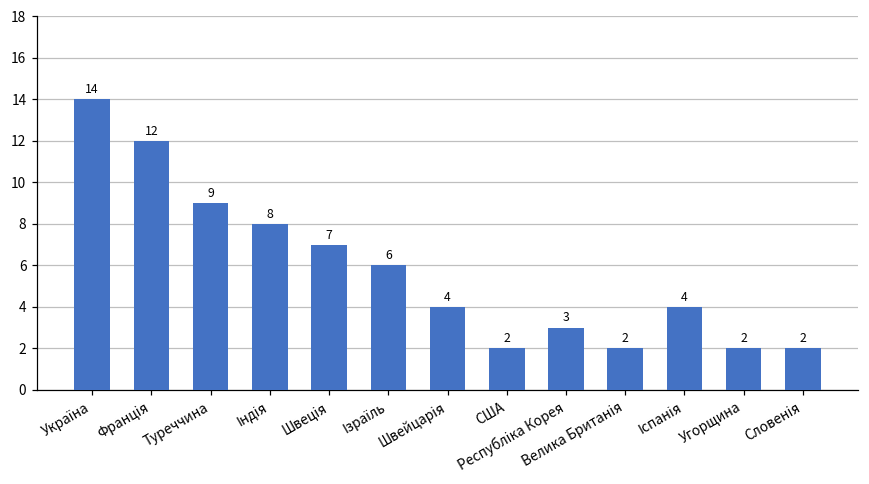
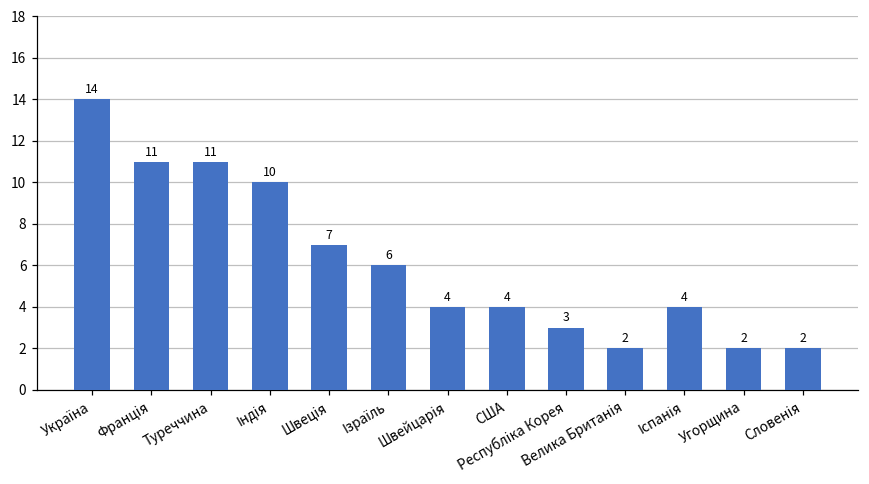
  {
    "Україна": 14,
-   "Франція": 12,
-   "Туреччина": 9,
-   "Індія": 8,
+   "Франція": 11,
+   "Туреччина": 11,
+   "Індія": 10,
    "Швеція": 7,
    "Ізраїль": 6,
    "Швейцарія": 4,
-   "США": 2,
+   "США": 4,
    "Республіка Корея": 3,
    "Велика Британія": 2,
    "Іспанія": 4,
    "Угорщина": 2,
    "Словенія": 2
  }
